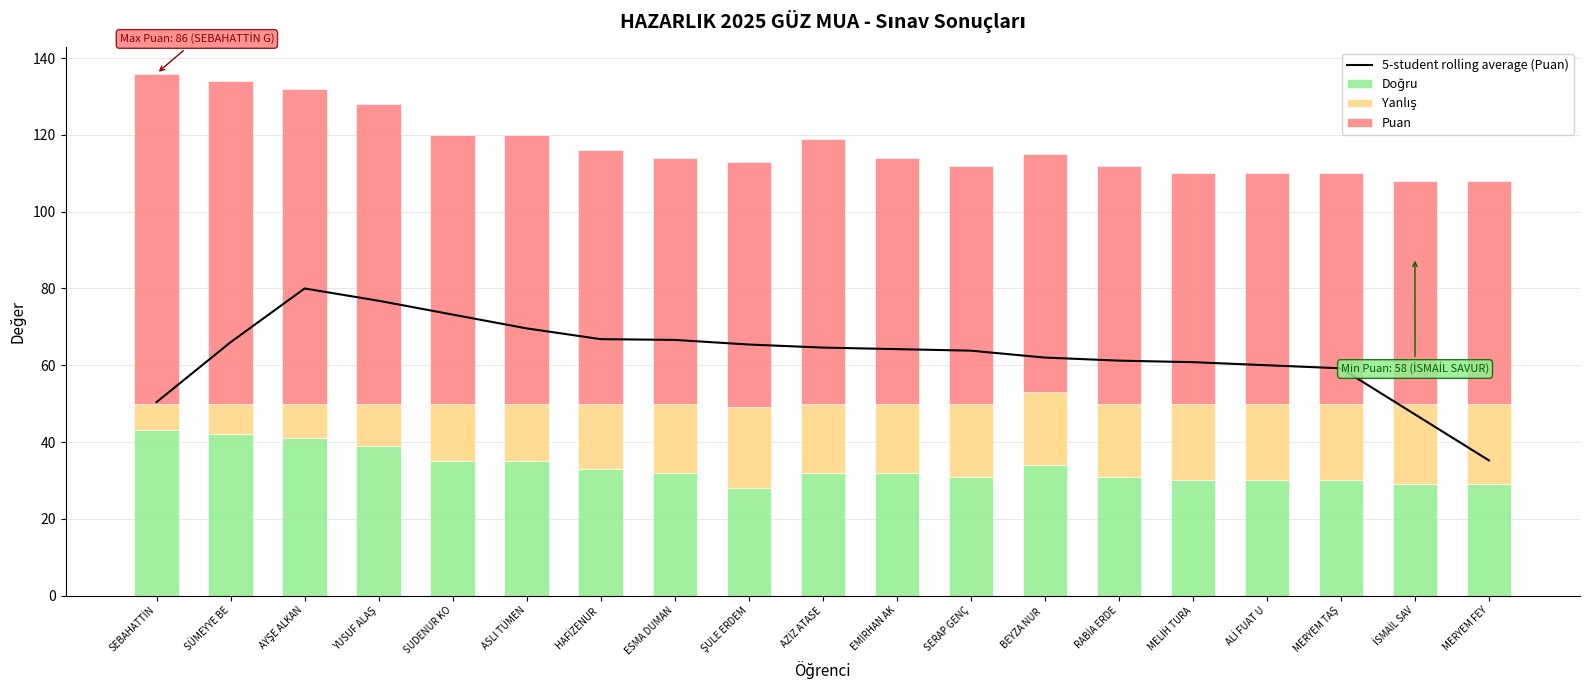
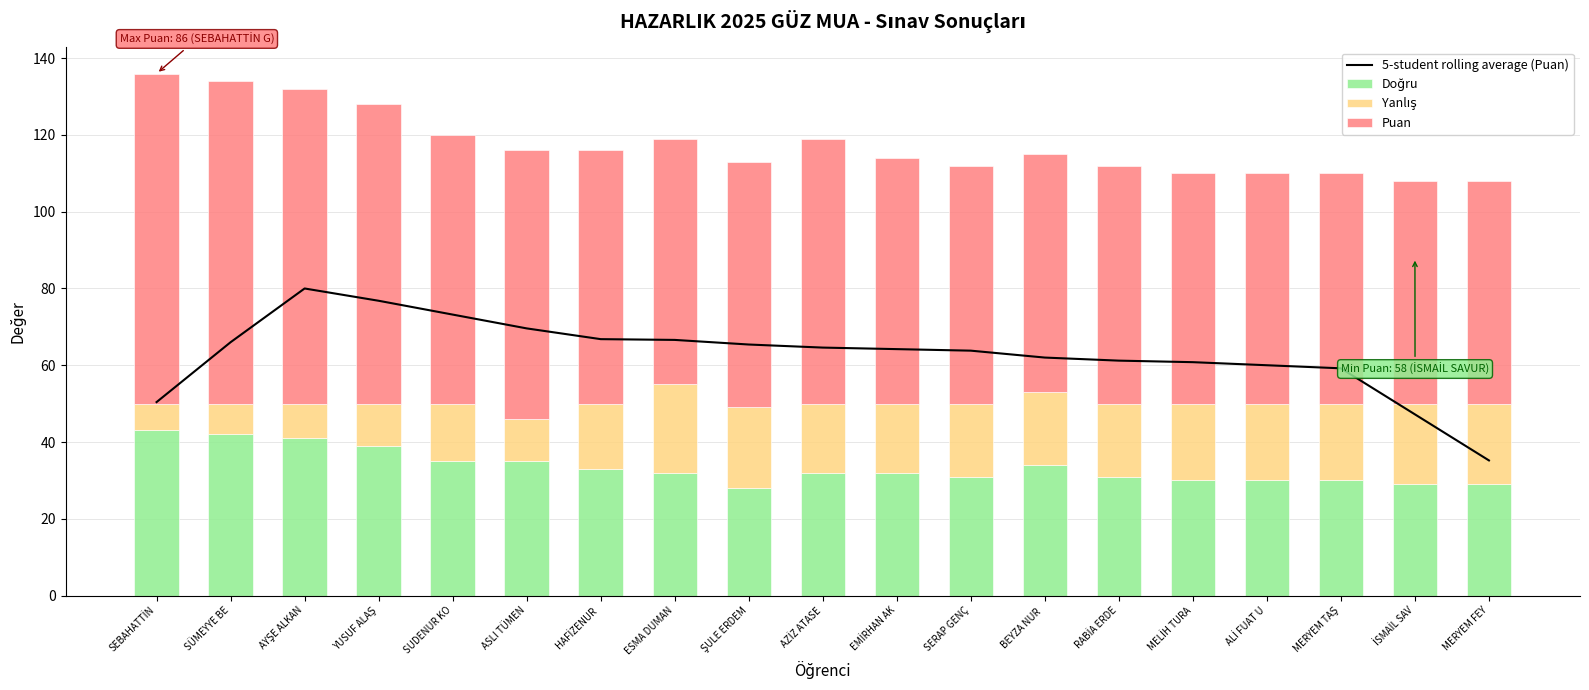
  {
    "5-student rolling average (Puan)": {
      "SEBAHATTİN": 50,
      "SÜMEYYE BE": 66,
      "AYŞE ALKAN": 80,
      "YUSUF ALAŞ": 77,
      "SUDENUR KO": 73,
      "ASLI TÜMEN": 70,
      "HAFİZENUR": 67,
      "ESMA DUMAN": 67,
      "ŞULE ERDEM": 65,
      "AZİZ ATASE": 65,
      "EMİRHAN AK": 64,
      "SERAP GENÇ": 64,
      "BEYZA NUR": 62,
      "RABİA ERDE": 61,
      "MELİH TURA": 61,
      "ALİ FUAT U": 60,
      "İSMAİL SAV": 47,
      "MERYEM FEY": 35
    },
    "Doğru": {
      "SEBAHATTİN": 43,
      "SÜMEYYE BE": 42,
      "AYŞE ALKAN": 41,
      "YUSUF ALAŞ": 39,
      "SUDENUR KO": 35,
      "ASLI TÜMEN": 35,
      "HAFİZENUR": 33,
      "ESMA DUMAN": 32,
      "ŞULE ERDEM": 28,
      "AZİZ ATASE": 32,
      "EMİRHAN AK": 32,
      "SERAP GENÇ": 31,
      "BEYZA NUR": 34,
      "RABİA ERDE": 31,
      "MELİH TURA": 30,
      "ALİ FUAT U": 30,
      "MERYEM TAŞ": 30,
      "İSMAİL SAV": 29,
      "MERYEM FEY": 29
    },
    "Yanlış": {
      "SEBAHATTİN": 7,
      "SÜMEYYE BE": 8,
      "AYŞE ALKAN": 9,
      "YUSUF ALAŞ": 11,
      "SUDENUR KO": 15,
-     "ASLI TÜMEN": 15,
+     "ASLI TÜMEN": 11,
      "HAFİZENUR": 17,
-     "ESMA DUMAN": 18,
+     "ESMA DUMAN": 23,
      "ŞULE ERDEM": 21,
      "AZİZ ATASE": 18,
      "EMİRHAN AK": 18,
      "SERAP GENÇ": 19,
      "BEYZA NUR": 19,
      "RABİA ERDE": 19,
      "MELİH TURA": 20,
      "ALİ FUAT U": 20,
      "MERYEM TAŞ": 20,
      "İSMAİL SAV": 21,
      "MERYEM FEY": 21
    },
    "Puan": {
      "SÜMEYYE BE": 84,
      "AYŞE ALKAN": 82,
      "YUSUF ALAŞ": 78,
      "SUDENUR KO": 70,
      "ASLI TÜMEN": 70,
      "HAFİZENUR": 66,
      "ESMA DUMAN": 64,
      "ŞULE ERDEM": 64,
      "AZİZ ATASE": 69,
      "EMİRHAN AK": 64,
      "SERAP GENÇ": 62,
      "BEYZA NUR": 62,
      "RABİA ERDE": 62,
      "MELİH TURA": 60,
      "ALİ FUAT U": 60,
      "MERYEM TAŞ": 60,
      "MERYEM FEY": 58
    }
  }
